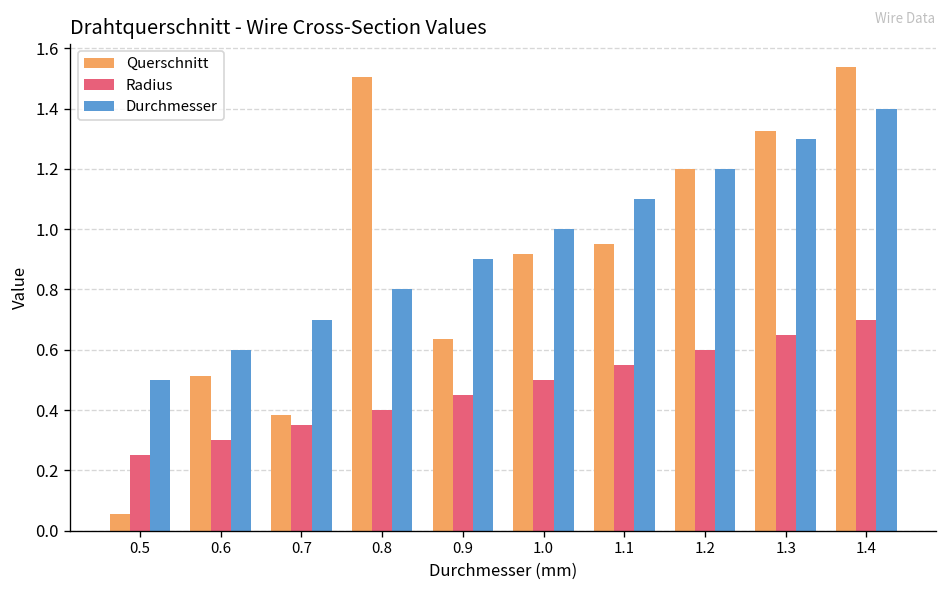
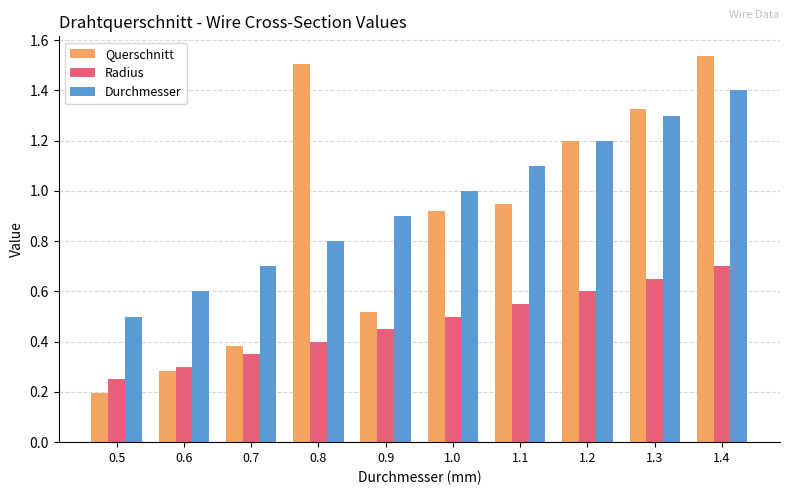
  {
    "Querschnitt": {
-     "0.5": 0.05,
-     "0.6": 0.51,
+     "0.5": 0.20,
+     "0.6": 0.28,
      "0.7": 0.38,
      "0.8": 1.51,
-     "0.9": 0.64,
+     "0.9": 0.52,
      "1.0": 0.92,
      "1.1": 0.95,
      "1.2": 1.20,
      "1.3": 1.33,
      "1.4": 1.54
    },
    "Radius": {
      "0.5": 0.25,
      "0.6": 0.30,
      "0.7": 0.35,
      "0.8": 0.40,
      "0.9": 0.45,
      "1.0": 0.50,
      "1.1": 0.55,
      "1.2": 0.60,
      "1.3": 0.65,
      "1.4": 0.70
    },
    "Durchmesser": {
      "0.5": 0.50,
      "0.6": 0.60,
      "0.7": 0.70,
      "0.8": 0.80,
      "0.9": 0.90,
      "1.0": 1.00,
      "1.1": 1.10,
      "1.2": 1.20,
      "1.3": 1.30,
      "1.4": 1.40
    }
  }
